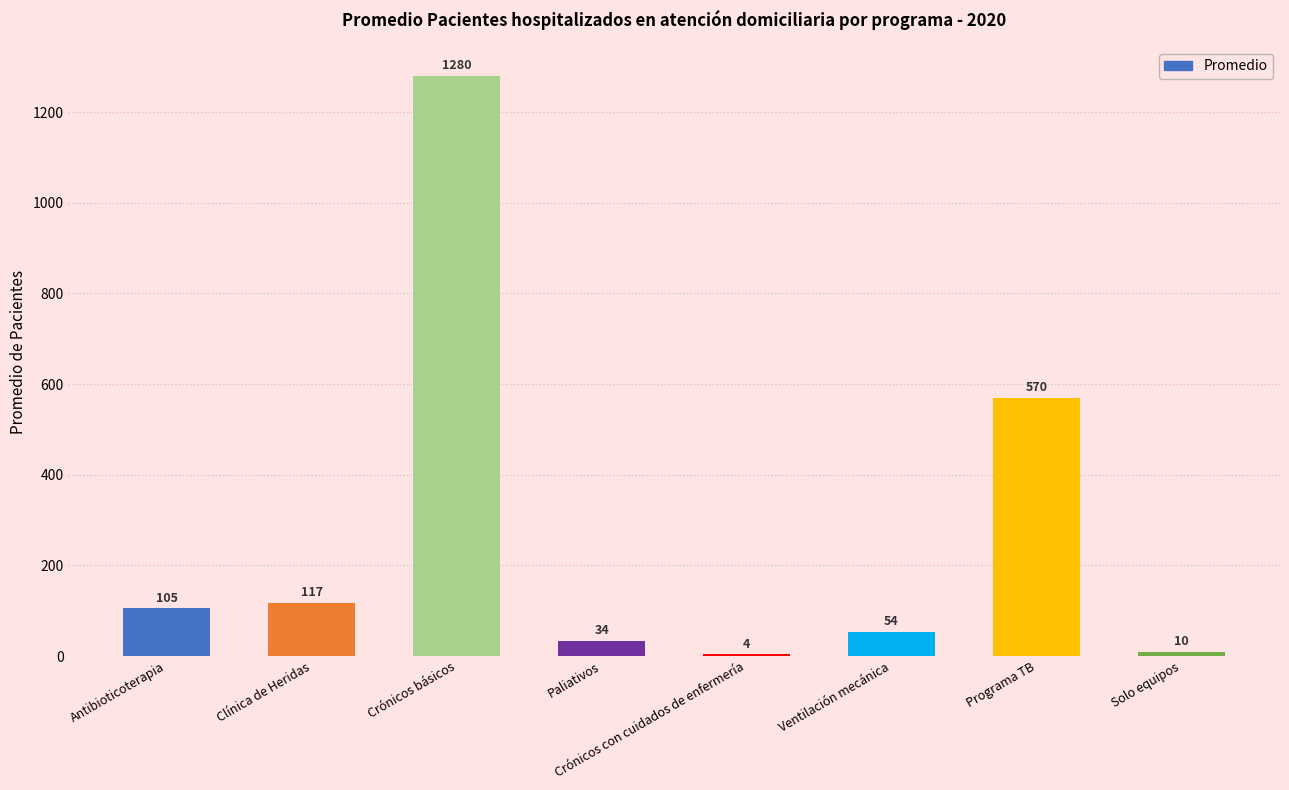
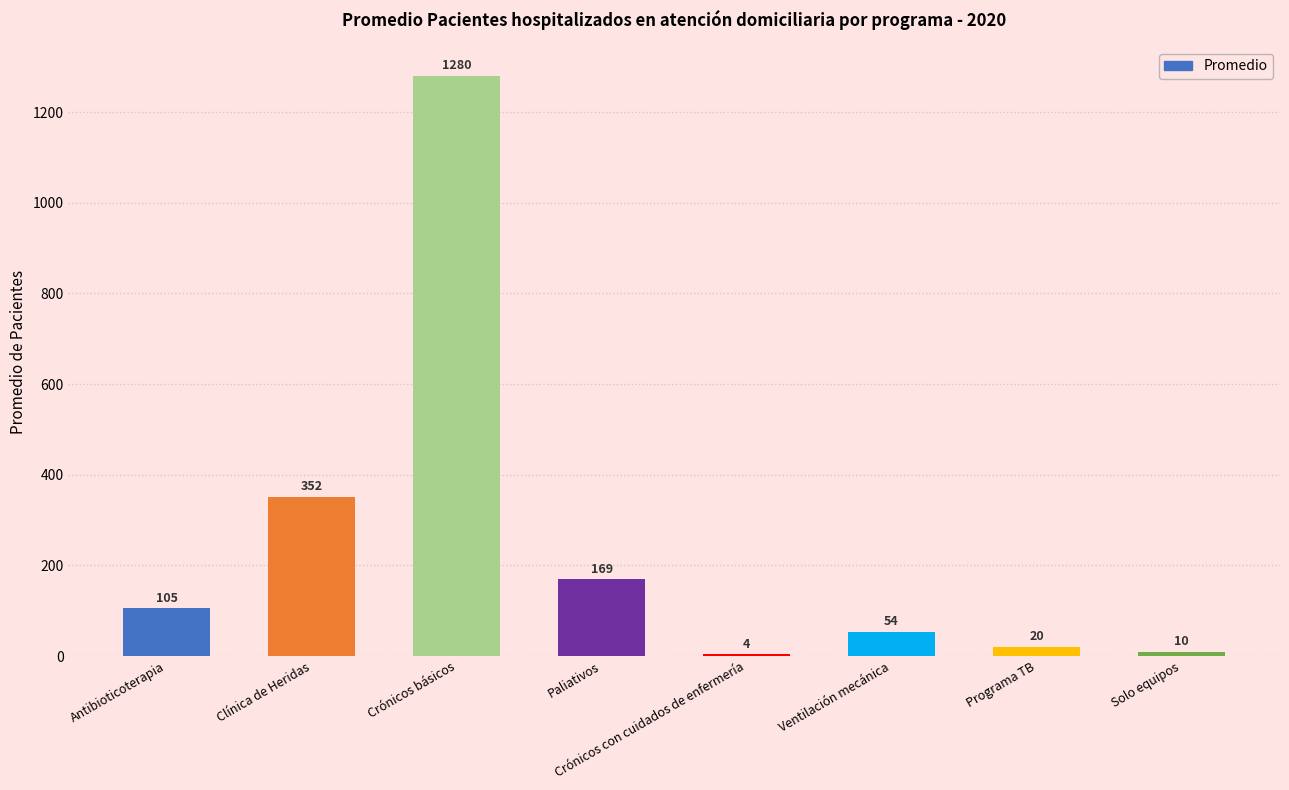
  {
    "Antibioticoterapia": 105,
-   "Clínica de Heridas": 117,
+   "Clínica de Heridas": 352,
    "Crónicos básicos": 1280,
-   "Paliativos": 34,
+   "Paliativos": 169,
    "Crónicos con cuidados de enfermería": 4,
    "Ventilación mecánica": 54,
-   "Programa TB": 570,
+   "Programa TB": 20,
    "Solo equipos": 10
  }
